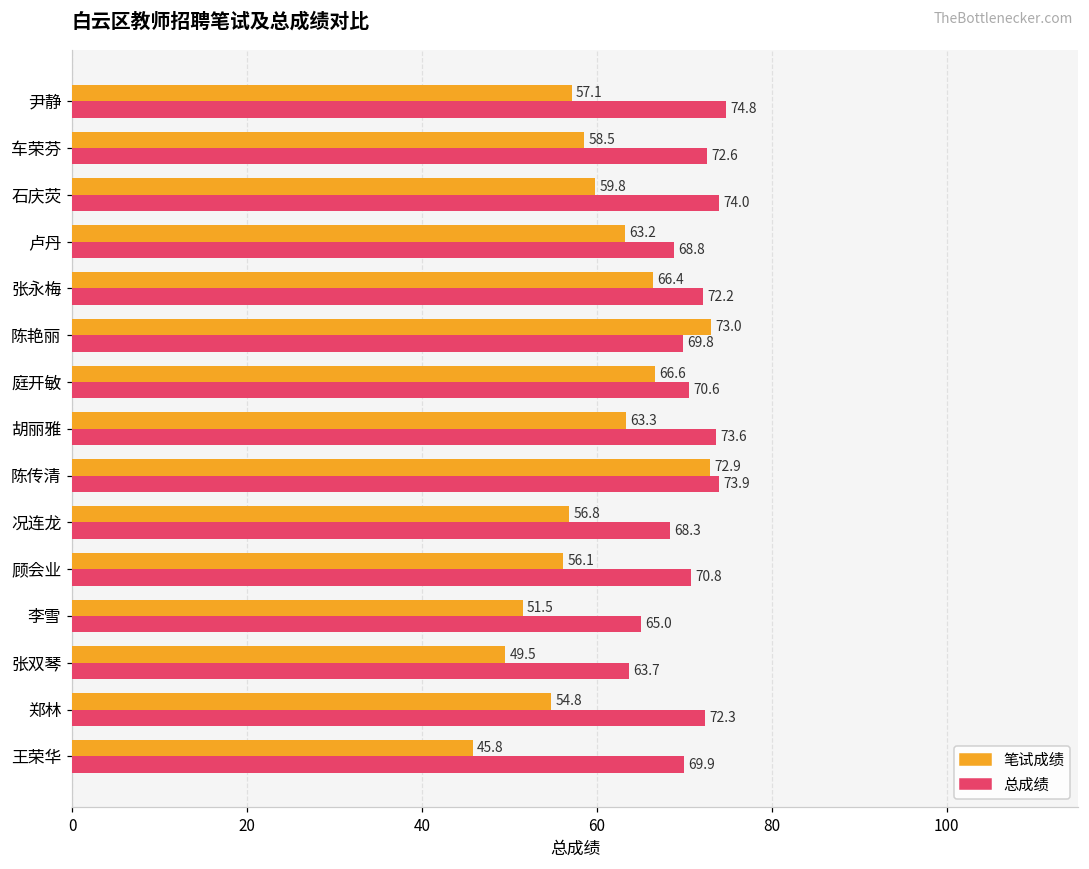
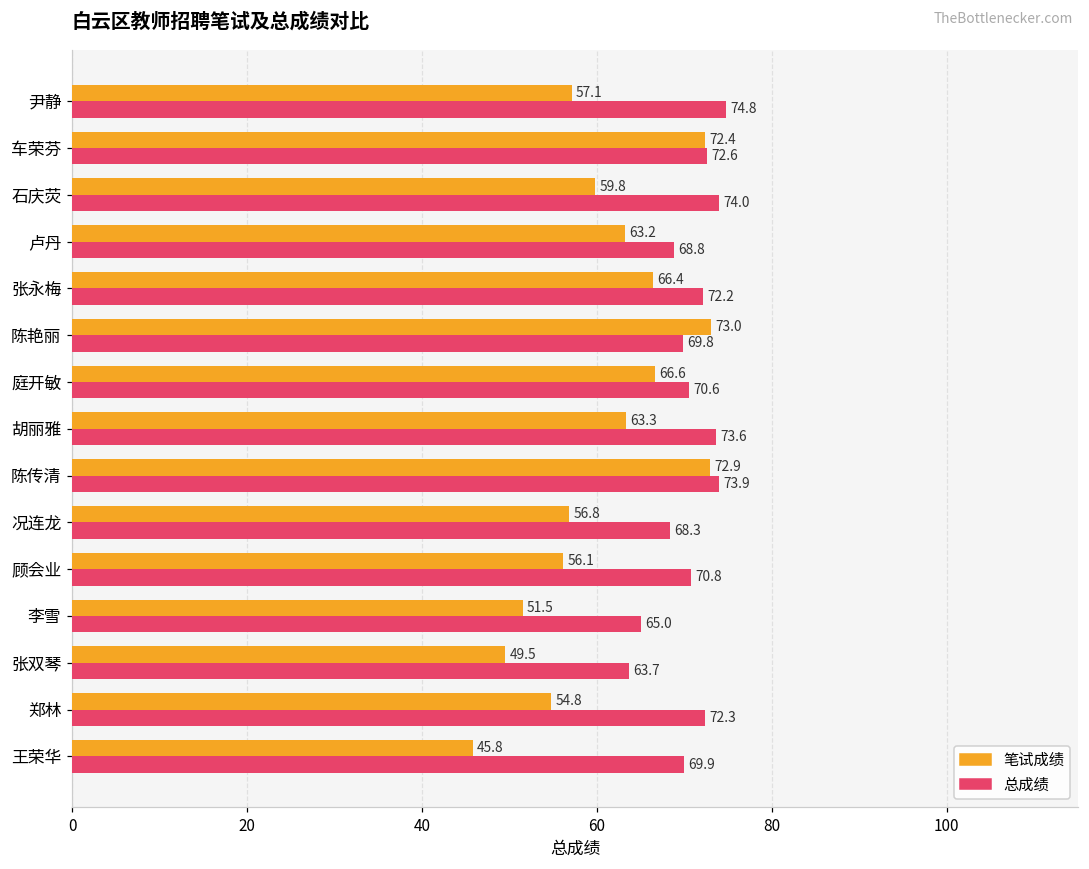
  {
    "笔试成绩": {
      "尹静": 57.1,
-     "车荣芬": 58.5,
+     "车荣芬": 72.4,
      "石庆荧": 59.8,
      "卢丹": 63.2,
      "张永梅": 66.4,
      "陈艳丽": 73.0,
      "庭开敏": 66.6,
      "胡丽雅": 63.3,
      "陈传清": 72.9,
      "况连龙": 56.8,
      "顾会业": 56.1,
      "李雪": 51.5,
      "张双琴": 49.5,
      "郑林": 54.8,
      "王荣华": 45.8
    },
    "总成绩": {
      "尹静": 74.8,
      "车荣芬": 72.6,
      "石庆荧": 74.0,
      "卢丹": 68.8,
      "张永梅": 72.2,
      "陈艳丽": 69.8,
      "庭开敏": 70.6,
      "胡丽雅": 73.6,
      "陈传清": 73.9,
      "况连龙": 68.3,
      "顾会业": 70.8,
      "李雪": 65.0,
      "张双琴": 63.7,
      "郑林": 72.3,
      "王荣华": 69.9
    }
  }
